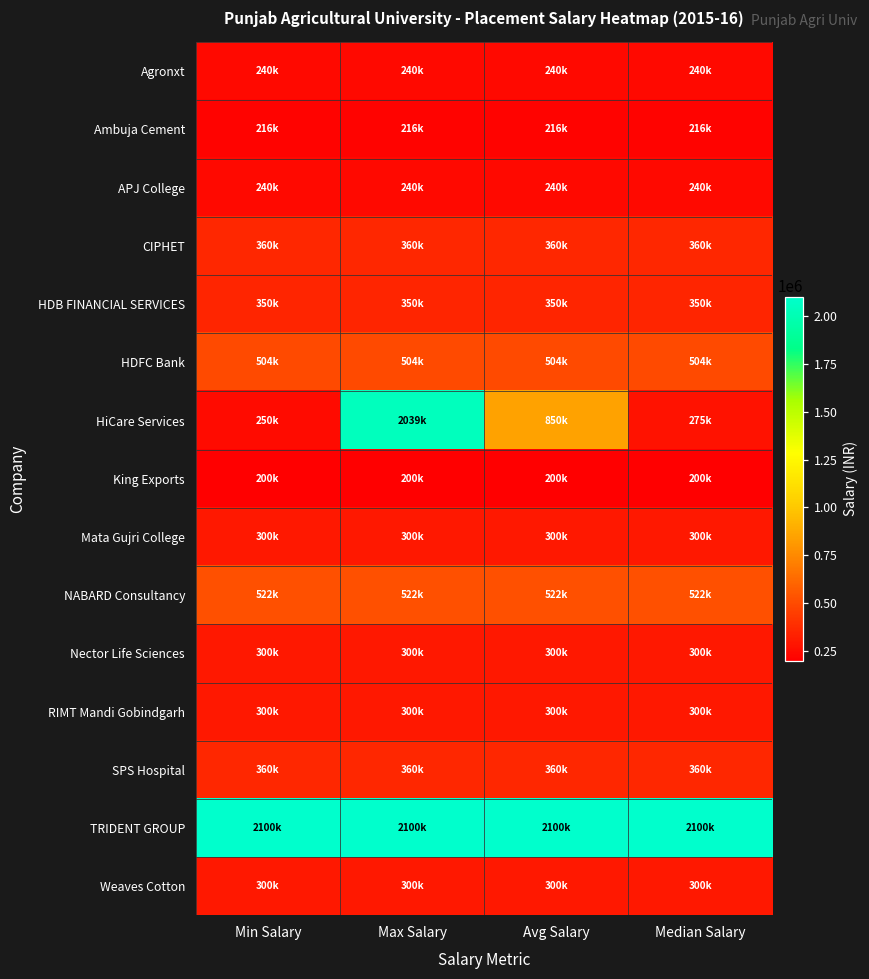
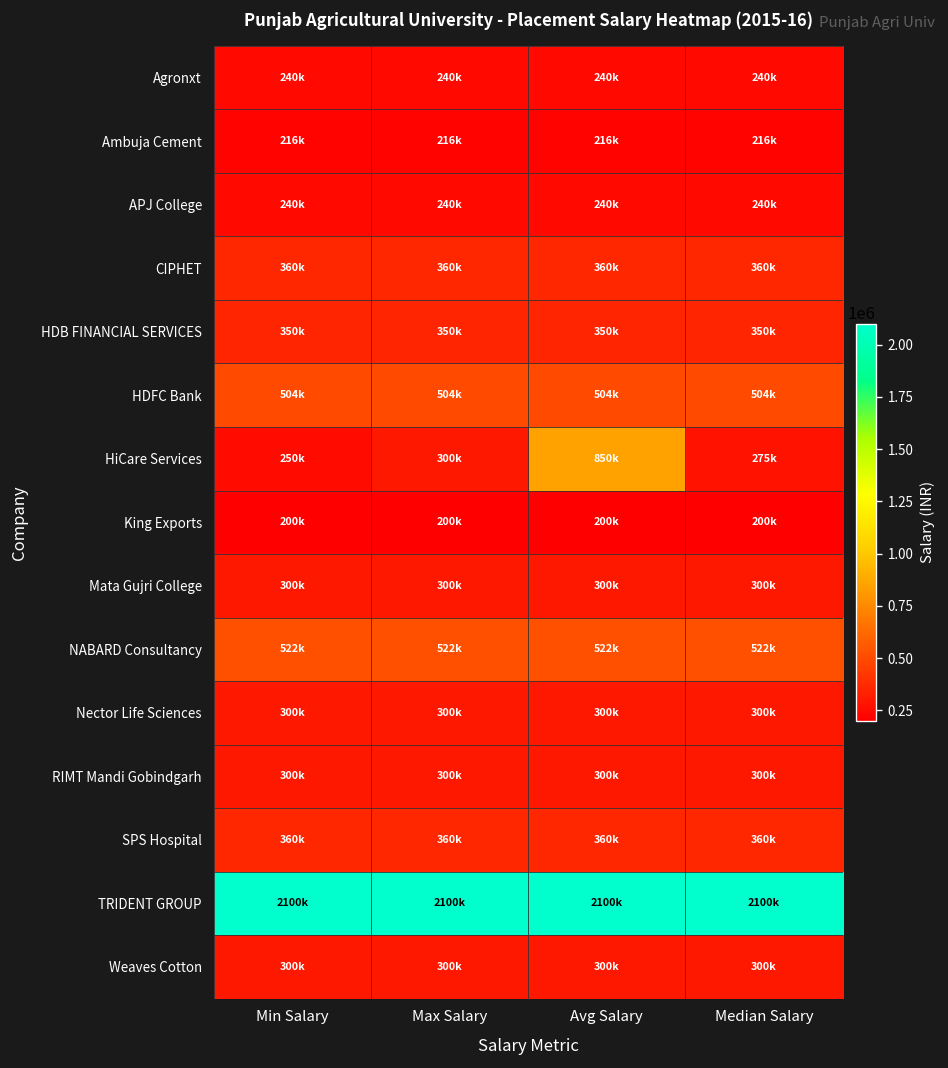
  {
    "Agronxt": {
      "Min Salary": "240k",
      "Max Salary": "240k",
      "Avg Salary": "240k",
      "Median Salary": "240k"
    },
    "Ambuja Cement": {
      "Min Salary": "216k",
      "Max Salary": "216k",
      "Avg Salary": "216k",
      "Median Salary": "216k"
    },
    "APJ College": {
      "Min Salary": "240k",
      "Max Salary": "240k",
      "Avg Salary": "240k",
      "Median Salary": "240k"
    },
    "CIPHET": {
      "Min Salary": "360k",
      "Max Salary": "360k",
      "Avg Salary": "360k",
      "Median Salary": "360k"
    },
    "HDB FINANCIAL SERVICES": {
      "Min Salary": "350k",
      "Max Salary": "350k",
      "Avg Salary": "350k",
      "Median Salary": "350k"
    },
    "HDFC Bank": {
      "Min Salary": "504k",
      "Max Salary": "504k",
      "Avg Salary": "504k",
      "Median Salary": "504k"
    },
    "HiCare Services": {
      "Min Salary": "250k",
-     "Max Salary": "2039k",
+     "Max Salary": "300k",
      "Avg Salary": "850k",
      "Median Salary": "275k"
    },
    "King Exports": {
      "Min Salary": "200k",
      "Max Salary": "200k",
      "Avg Salary": "200k",
      "Median Salary": "200k"
    },
    "Mata Gujri College": {
      "Min Salary": "300k",
      "Max Salary": "300k",
      "Avg Salary": "300k",
      "Median Salary": "300k"
    },
    "NABARD Consultancy": {
      "Min Salary": "522k",
      "Max Salary": "522k",
      "Avg Salary": "522k",
      "Median Salary": "522k"
    },
    "Nector Life Sciences": {
      "Min Salary": "300k",
      "Max Salary": "300k",
      "Avg Salary": "300k",
      "Median Salary": "300k"
    },
    "RIMT Mandi Gobindgarh": {
      "Min Salary": "300k",
      "Max Salary": "300k",
      "Avg Salary": "300k",
      "Median Salary": "300k"
    },
    "SPS Hospital": {
      "Min Salary": "360k",
      "Max Salary": "360k",
      "Avg Salary": "360k",
      "Median Salary": "360k"
    },
    "TRIDENT GROUP": {
      "Min Salary": "2100k",
      "Max Salary": "2100k",
      "Avg Salary": "2100k",
      "Median Salary": "2100k"
    },
    "Weaves Cotton": {
      "Min Salary": "300k",
      "Max Salary": "300k",
      "Avg Salary": "300k",
      "Median Salary": "300k"
    }
  }
